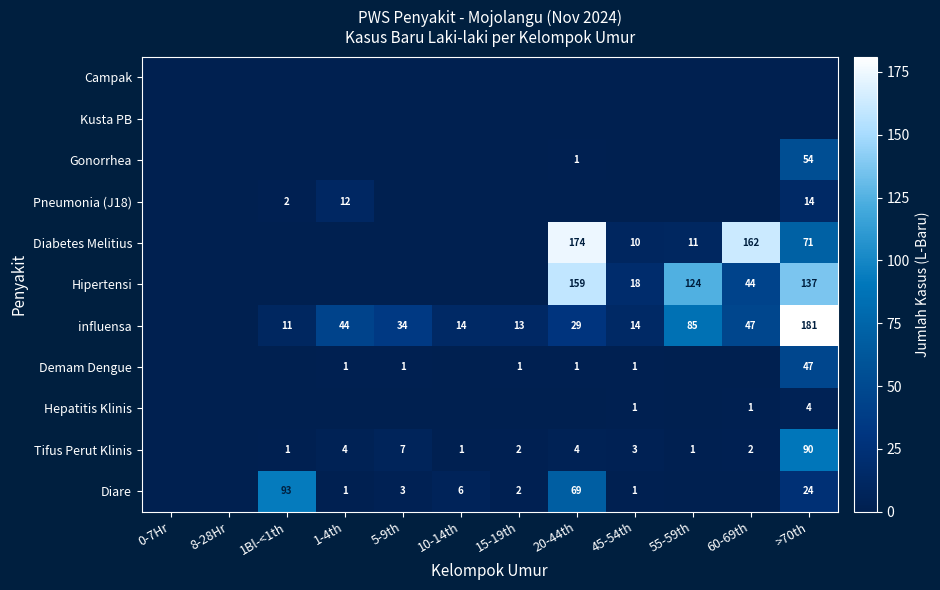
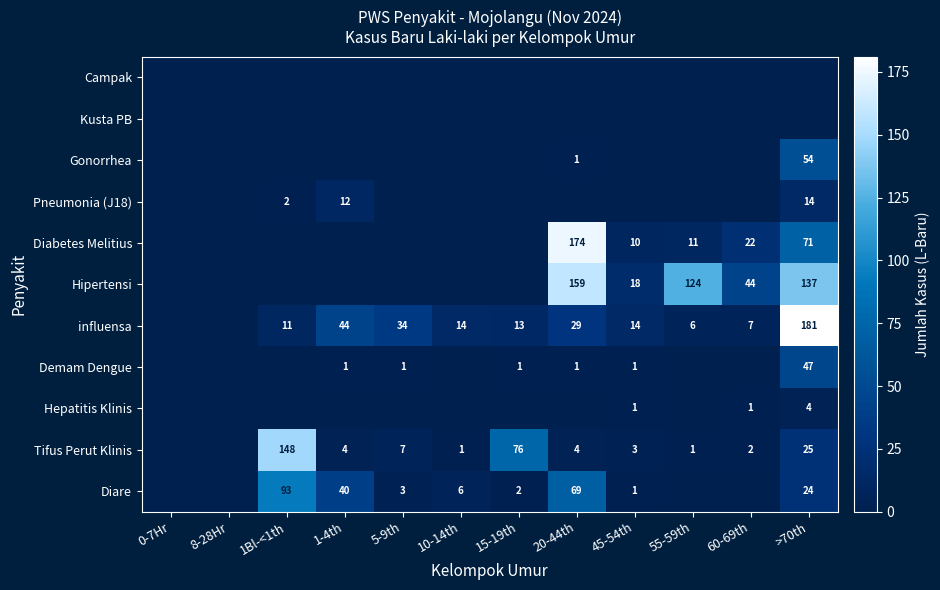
  {
    "Gonorrhea": {
      "20-44th": 1,
      ">70th": 54
    },
    "Pneumonia (J18)": {
      "1Bl-<1th": 2,
      "1-4th": 12,
      ">70th": 14
    },
    "Diabetes Melitius": {
      "20-44th": 174,
      "45-54th": 10,
      "55-59th": 11,
-     "60-69th": 162,
+     "60-69th": 22,
      ">70th": 71
    },
    "Hipertensi": {
      "20-44th": 159,
      "45-54th": 18,
      "55-59th": 124,
      "60-69th": 44,
      ">70th": 137
    },
    "influensa": {
      "1Bl-<1th": 11,
      "1-4th": 44,
      "5-9th": 34,
      "10-14th": 14,
      "15-19th": 13,
      "20-44th": 29,
      "45-54th": 14,
-     "55-59th": 85,
-     "60-69th": 47,
+     "55-59th": 6,
+     "60-69th": 7,
      ">70th": 181
    },
    "Demam Dengue": {
      "1-4th": 1,
      "5-9th": 1,
      "15-19th": 1,
      "20-44th": 1,
      "45-54th": 1,
      ">70th": 47
    },
    "Hepatitis Klinis": {
      "45-54th": 1,
      "60-69th": 1,
      ">70th": 4
    },
    "Tifus Perut Klinis": {
-     "1Bl-<1th": 1,
+     "1Bl-<1th": 148,
      "1-4th": 4,
      "5-9th": 7,
      "10-14th": 1,
-     "15-19th": 2,
+     "15-19th": 76,
      "20-44th": 4,
      "45-54th": 3,
      "55-59th": 1,
      "60-69th": 2,
-     ">70th": 90
+     ">70th": 25
    },
    "Diare": {
      "1Bl-<1th": 93,
-     "1-4th": 1,
+     "1-4th": 40,
      "5-9th": 3,
      "10-14th": 6,
      "15-19th": 2,
      "20-44th": 69,
      "45-54th": 1,
      ">70th": 24
    }
  }
